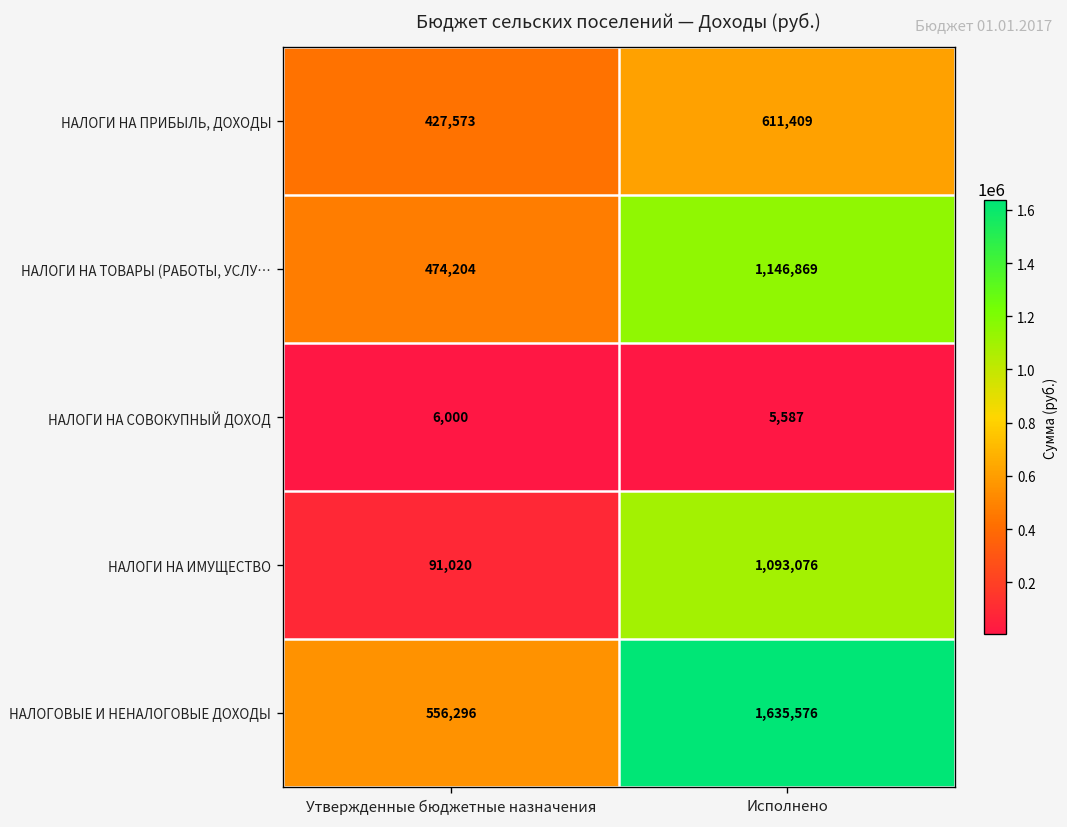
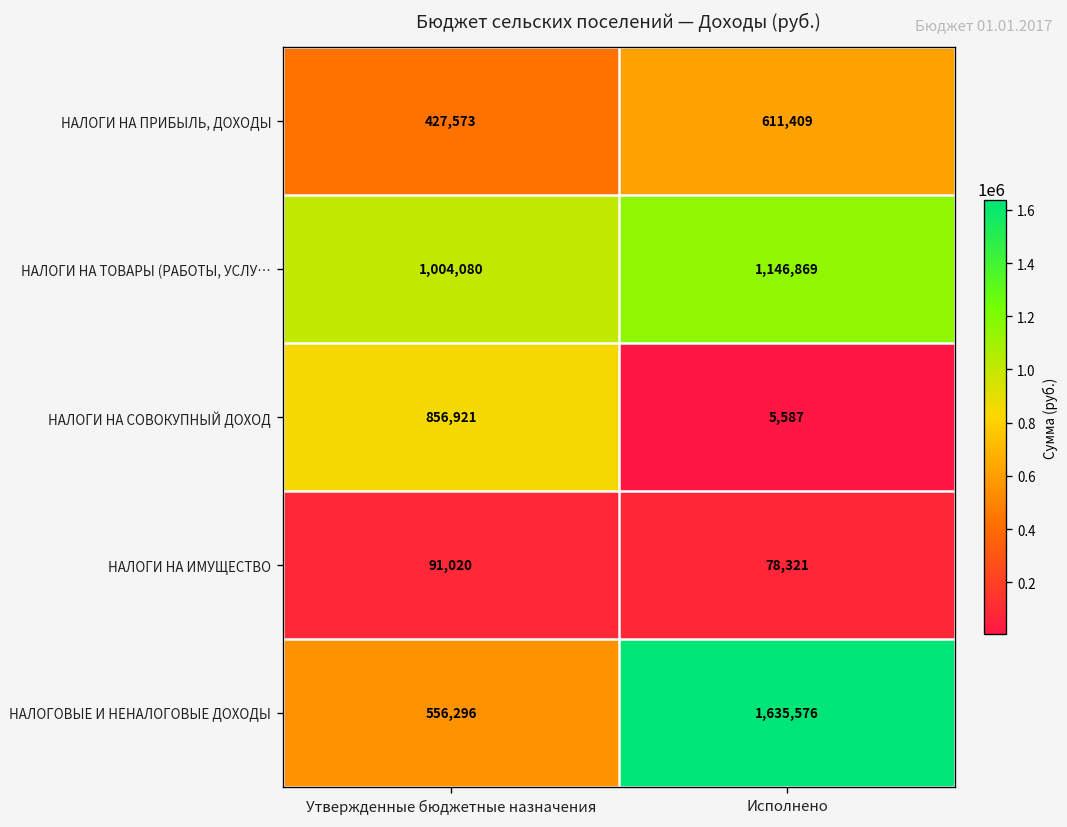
  {
    "НАЛОГИ НА ПРИБЫЛЬ, ДОХОДЫ": {
      "Утвержденные бюджетные назначения": "427,573",
      "Исполнено": "611,409"
    },
    "НАЛОГИ НА ТОВАРЫ (РАБОТЫ, УСЛУ…": {
-     "Утвержденные бюджетные назначения": "474,204",
+     "Утвержденные бюджетные назначения": "1,004,080",
      "Исполнено": "1,146,869"
    },
    "НАЛОГИ НА СОВОКУПНЫЙ ДОХОД": {
-     "Утвержденные бюджетные назначения": "6,000",
+     "Утвержденные бюджетные назначения": "856,921",
      "Исполнено": "5,587"
    },
    "НАЛОГИ НА ИМУЩЕСТВО": {
      "Утвержденные бюджетные назначения": "91,020",
-     "Исполнено": "1,093,076"
+     "Исполнено": "78,321"
    },
    "НАЛОГОВЫЕ И НЕНАЛОГОВЫЕ ДОХОДЫ": {
      "Утвержденные бюджетные назначения": "556,296",
      "Исполнено": "1,635,576"
    }
  }
